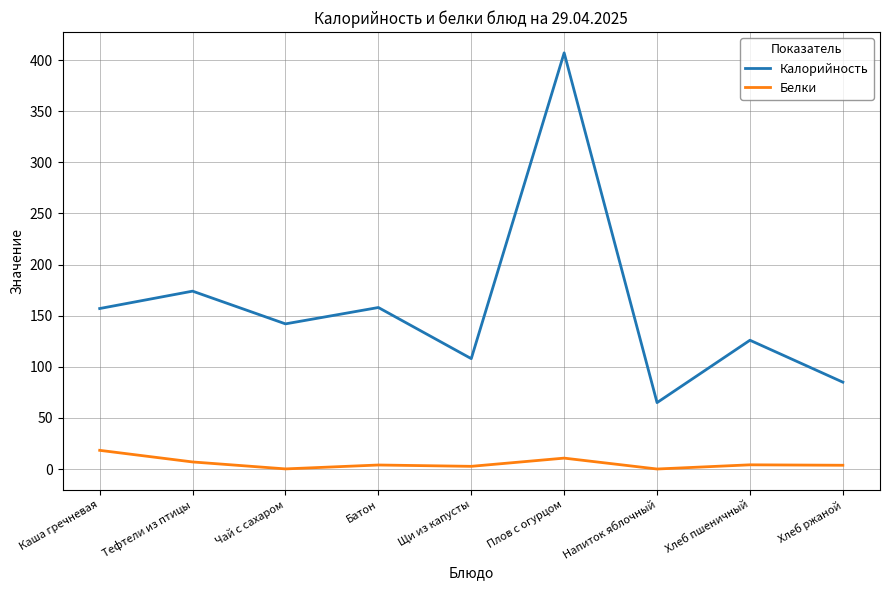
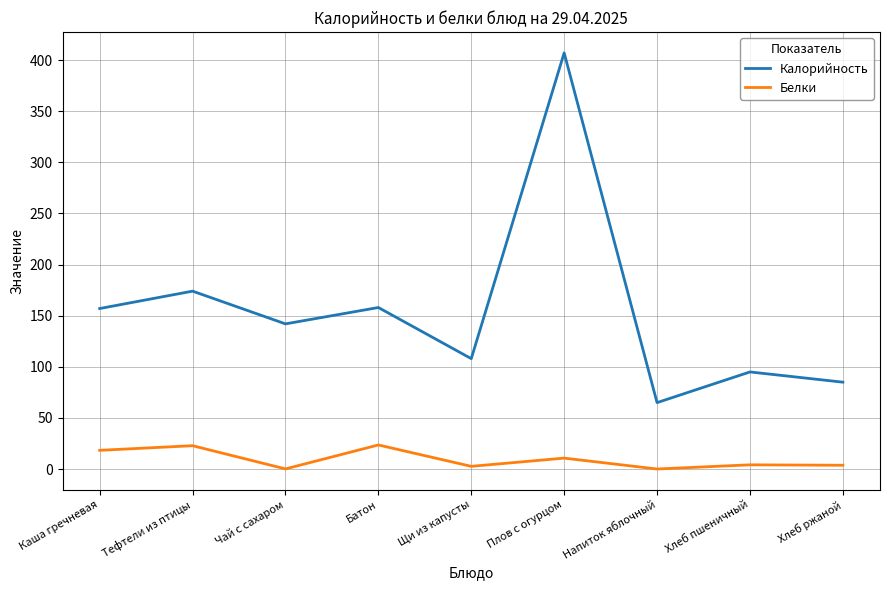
  {
    "Калорийность": {
      "Каша гречневая": 157,
      "Тефтели из птицы": 174,
      "Чай с сахаром": 142,
      "Батон": 158,
      "Щи из капусты": 108,
      "Плов с огурцом": 407,
      "Напиток яблочный": 65,
-     "Хлеб пшеничный": 126,
+     "Хлеб пшеничный": 95,
      "Хлеб ржаной": 85
    },
    "Белки": {
      "Каша гречневая": 18,
-     "Тефтели из птицы": 7,
+     "Тефтели из птицы": 23,
      "Чай с сахаром": 0,
-     "Батон": 4,
+     "Батон": 24,
      "Щи из капусты": 3,
      "Плов с огурцом": 11,
      "Напиток яблочный": 0,
      "Хлеб пшеничный": 4,
      "Хлеб ржаной": 4
    }
  }
